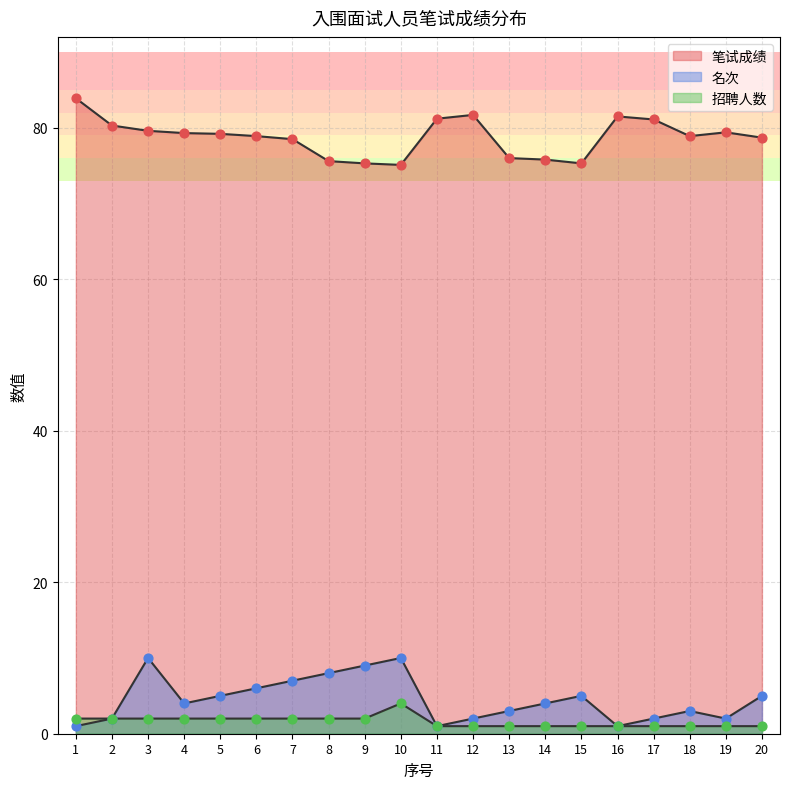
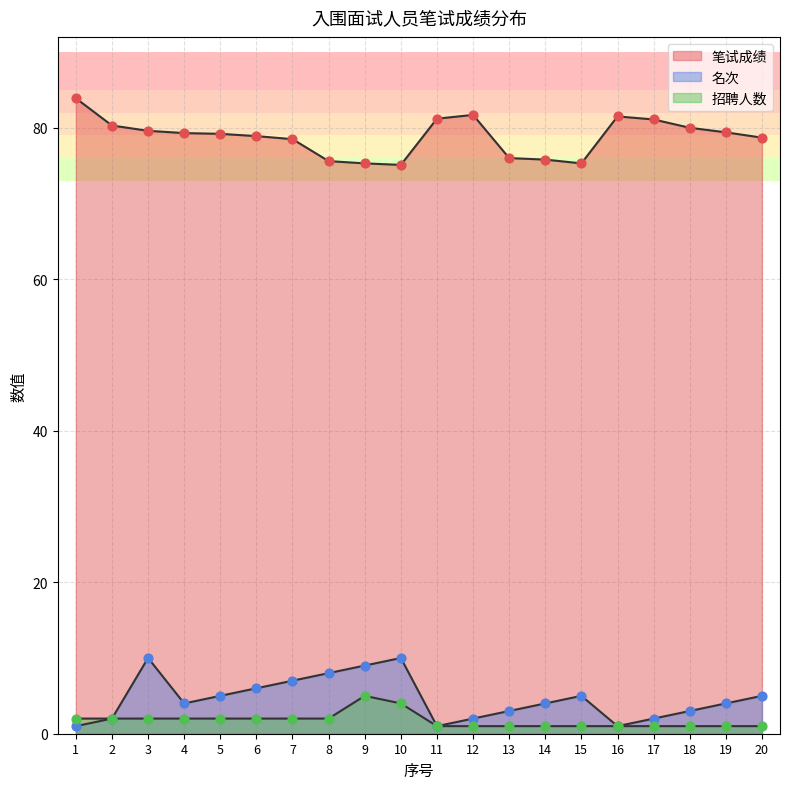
  {
    "笔试成绩": {
      "1": 84,
      "2": 80,
      "3": 80,
      "4": 79,
      "5": 79,
      "6": 79,
      "7": 79,
      "8": 76,
      "9": 75,
      "10": 75,
      "11": 81,
      "12": 82,
      "13": 76,
      "14": 76,
      "15": 75,
      "16": 82,
      "17": 81,
-     "18": 79,
+     "18": 80,
      "19": 79,
      "20": 79
    },
    "名次": {
      "1": 1,
      "3": 10,
      "4": 4,
      "5": 5,
      "6": 6,
      "7": 7,
      "8": 8,
      "9": 9,
      "10": 10,
      "12": 2,
      "13": 3,
      "14": 4,
      "15": 5,
      "17": 2,
      "18": 3,
-     "19": 2,
+     "19": 4,
      "20": 5
    },
    "招聘人数": {
      "1": 2,
      "3": 2,
      "4": 2,
      "5": 2,
      "6": 2,
      "7": 2,
      "8": 2,
-     "9": 2,
+     "9": 5,
      "10": 4,
      "12": 1,
      "13": 1,
      "14": 1,
      "15": 1,
      "17": 1,
      "18": 1,
      "19": 1,
      "20": 1
    }
  }
